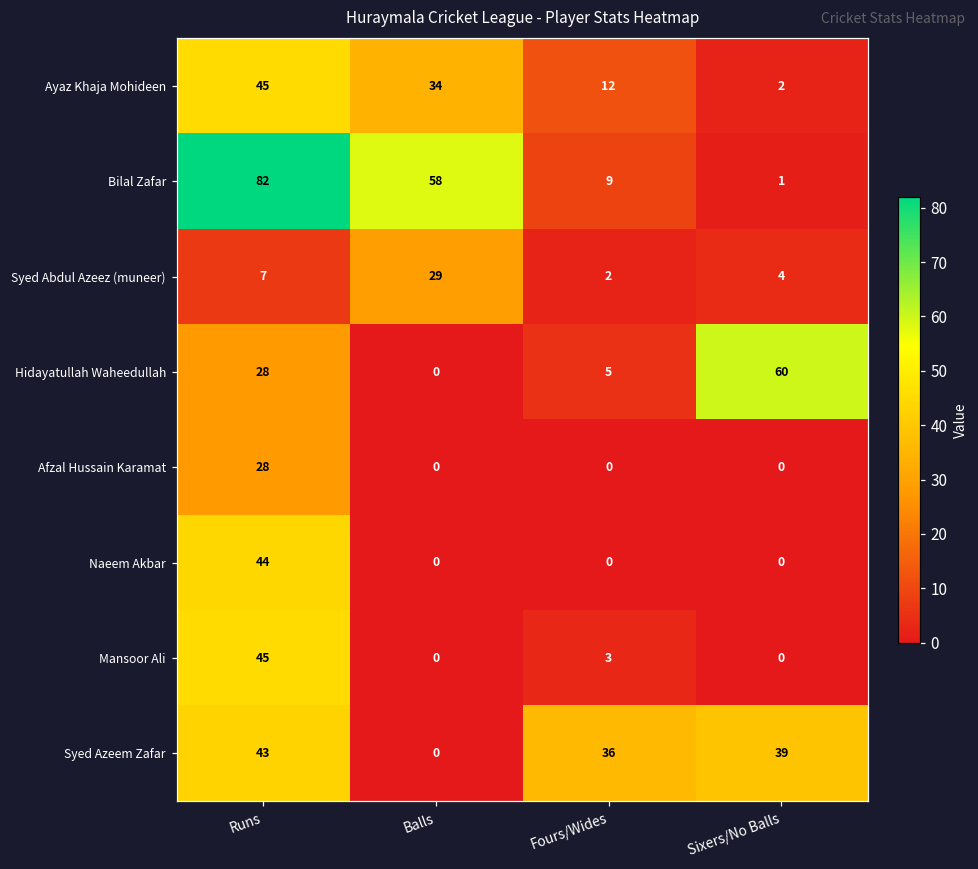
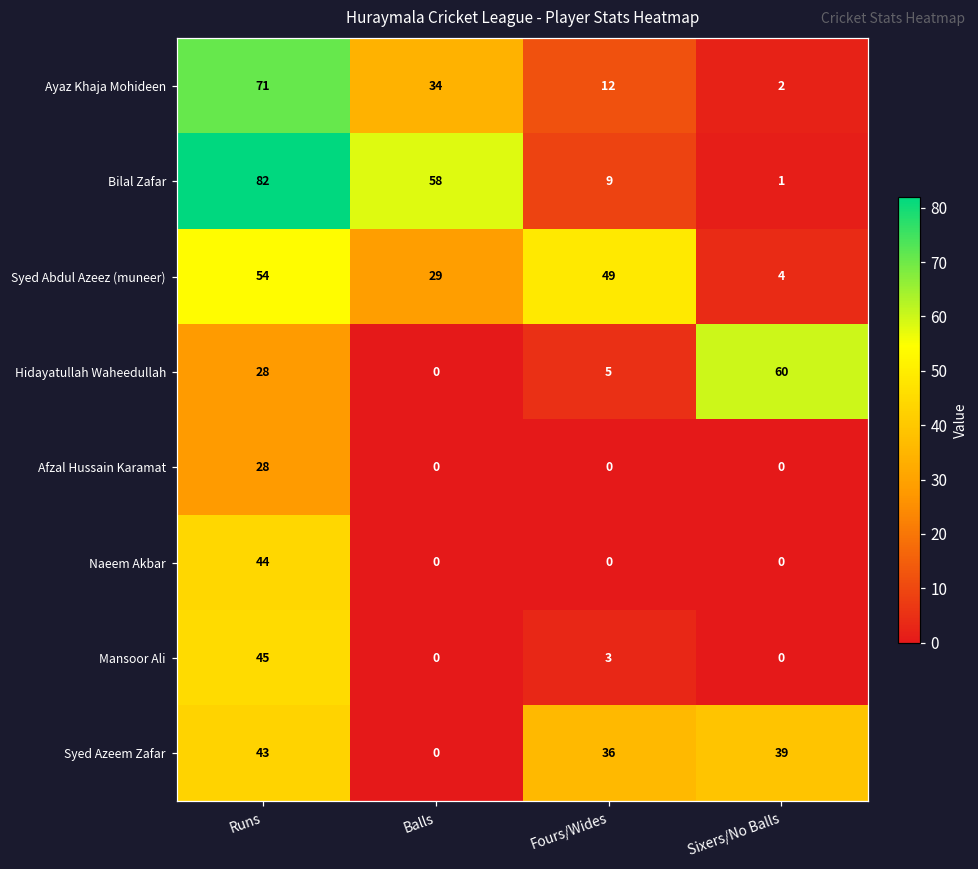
  {
    "Ayaz Khaja Mohideen": {
-     "Runs": 45,
+     "Runs": 71,
      "Balls": 34,
      "Fours/Wides": 12,
      "Sixers/No Balls": 2
    },
    "Bilal Zafar": {
      "Runs": 82,
      "Balls": 58,
      "Fours/Wides": 9,
      "Sixers/No Balls": 1
    },
    "Syed Abdul Azeez (muneer)": {
-     "Runs": 7,
+     "Runs": 54,
      "Balls": 29,
-     "Fours/Wides": 2,
+     "Fours/Wides": 49,
      "Sixers/No Balls": 4
    },
    "Hidayatullah Waheedullah": {
      "Runs": 28,
      "Balls": 0,
      "Fours/Wides": 5,
      "Sixers/No Balls": 60
    },
    "Afzal Hussain Karamat": {
      "Runs": 28,
      "Balls": 0,
      "Fours/Wides": 0,
      "Sixers/No Balls": 0
    },
    "Naeem Akbar": {
      "Runs": 44,
      "Balls": 0,
      "Fours/Wides": 0,
      "Sixers/No Balls": 0
    },
    "Mansoor Ali": {
      "Runs": 45,
      "Balls": 0,
      "Fours/Wides": 3,
      "Sixers/No Balls": 0
    },
    "Syed Azeem Zafar": {
      "Runs": 43,
      "Balls": 0,
      "Fours/Wides": 36,
      "Sixers/No Balls": 39
    }
  }
